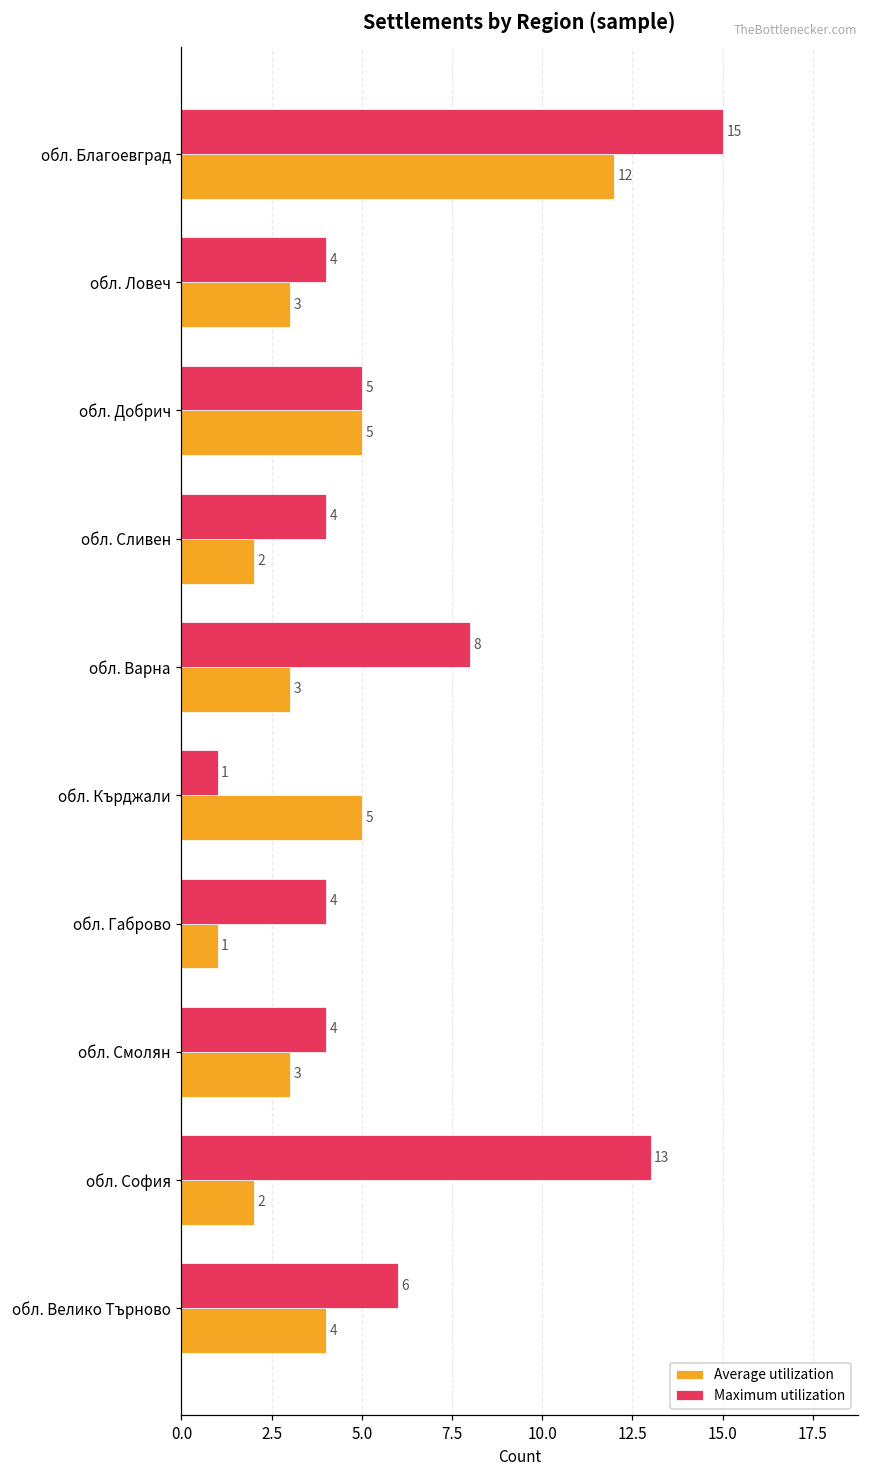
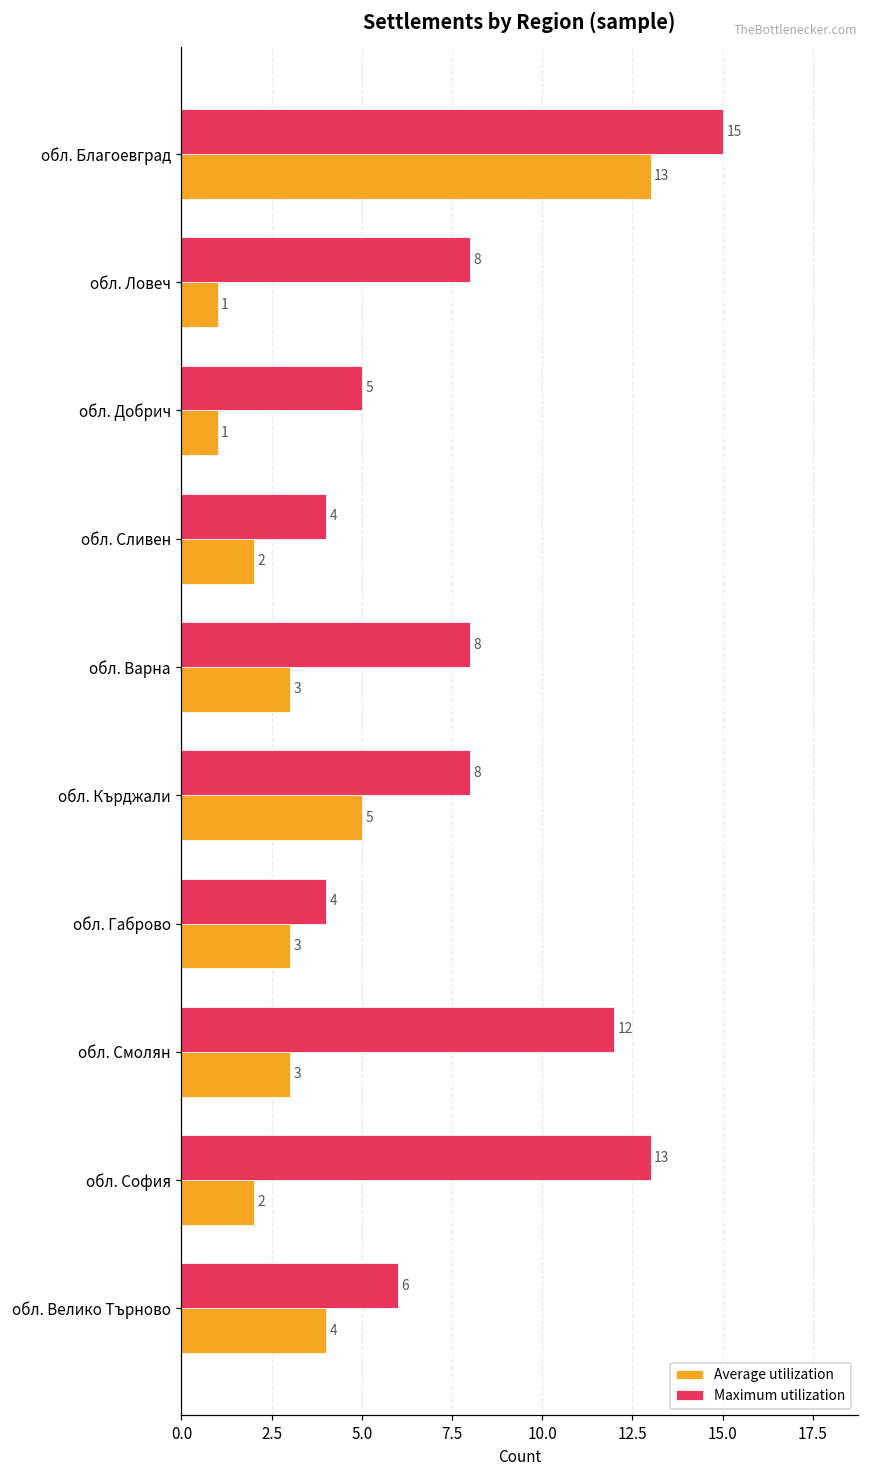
  {
    "Average utilization": {
-     "обл. Благоевград": 12,
-     "обл. Ловеч": 3,
-     "обл. Добрич": 5,
+     "обл. Благоевград": 13,
+     "обл. Ловеч": 1,
+     "обл. Добрич": 1,
      "обл. Сливен": 2,
      "обл. Варна": 3,
      "обл. Кърджали": 5,
-     "обл. Габрово": 1,
+     "обл. Габрово": 3,
      "обл. Смолян": 3,
      "обл. София": 2,
      "обл. Велико Търново": 4
    },
    "Maximum utilization": {
      "обл. Благоевград": 15,
-     "обл. Ловеч": 4,
+     "обл. Ловеч": 8,
      "обл. Добрич": 5,
      "обл. Сливен": 4,
      "обл. Варна": 8,
-     "обл. Кърджали": 1,
+     "обл. Кърджали": 8,
      "обл. Габрово": 4,
-     "обл. Смолян": 4,
+     "обл. Смолян": 12,
      "обл. София": 13,
      "обл. Велико Търново": 6
    }
  }
